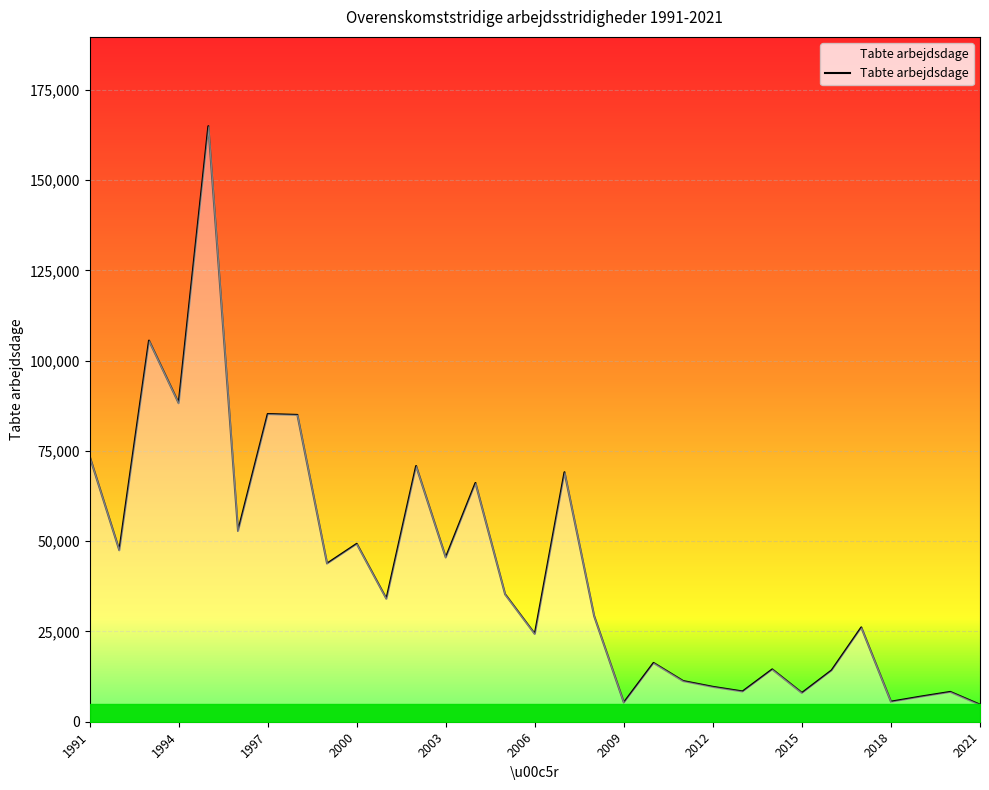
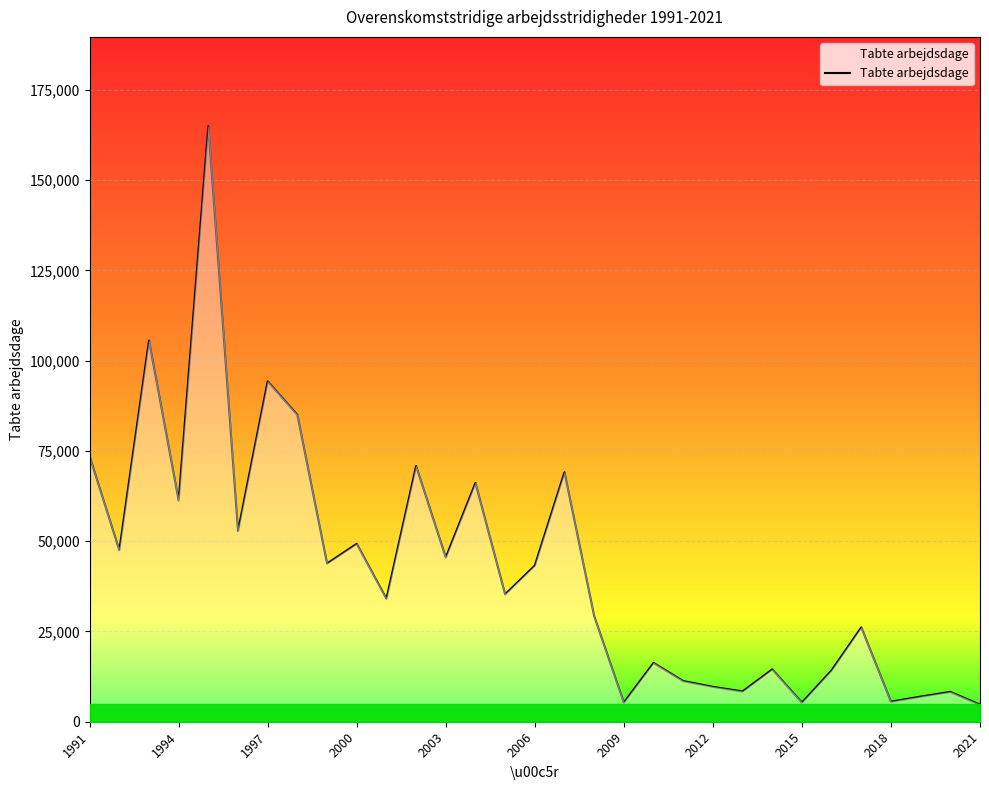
  {
    "Tabte arbejdsdage": {
      "1991": "73,000",
-     "1994": "88,000",
-     "1997": "85,000",
+     "1994": "61,000",
+     "1997": "94,000",
      "2000": "49,000",
      "2003": "45,000",
-     "2006": "24,000",
+     "2006": "43,000",
      "2009": "5,000",
      "2012": "10,000",
-     "2015": "8,000",
+     "2015": "5,000",
      "2018": "6,000"
    }
  }
